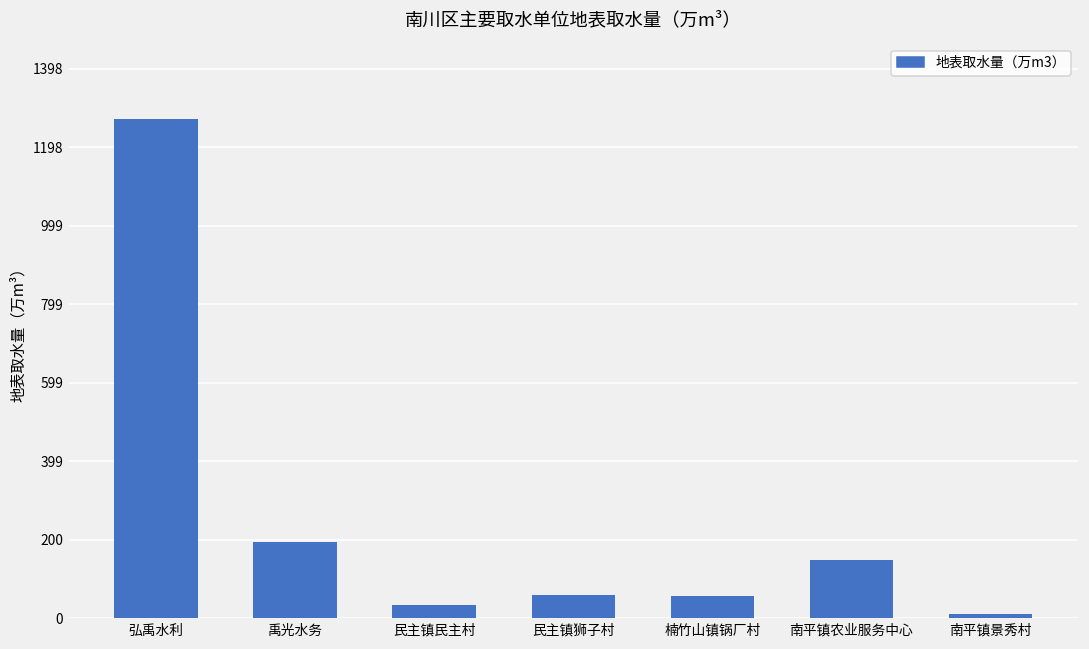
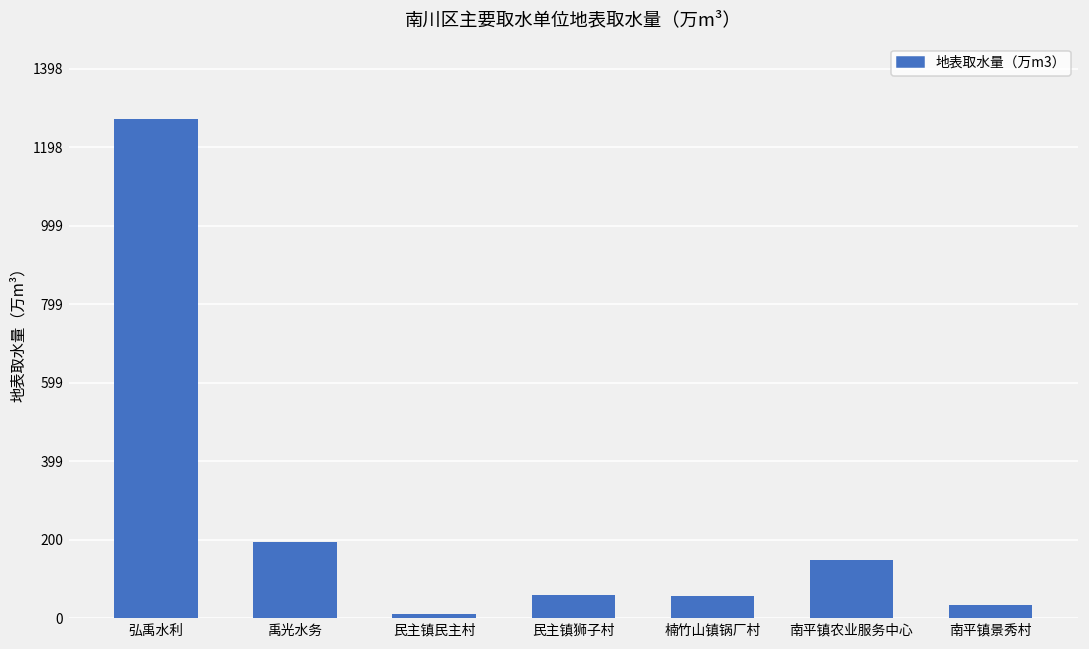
  {
    "弘禹水利": 1270,
    "禹光水务": 190,
-   "民主镇民主村": 30,
+   "民主镇民主村": 10,
    "民主镇狮子村": 60,
    "楠竹山镇锅厂村": 60,
    "南平镇农业服务中心": 150,
-   "南平镇景秀村": 10
+   "南平镇景秀村": 30
  }
